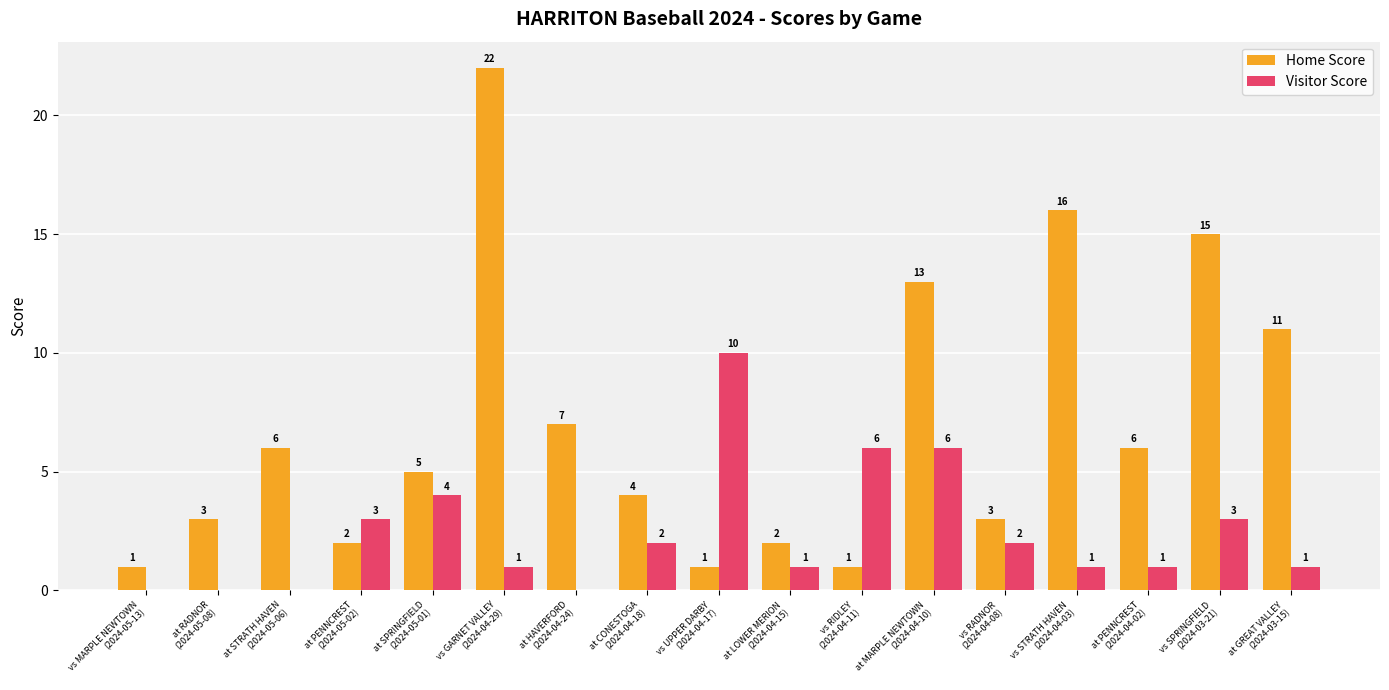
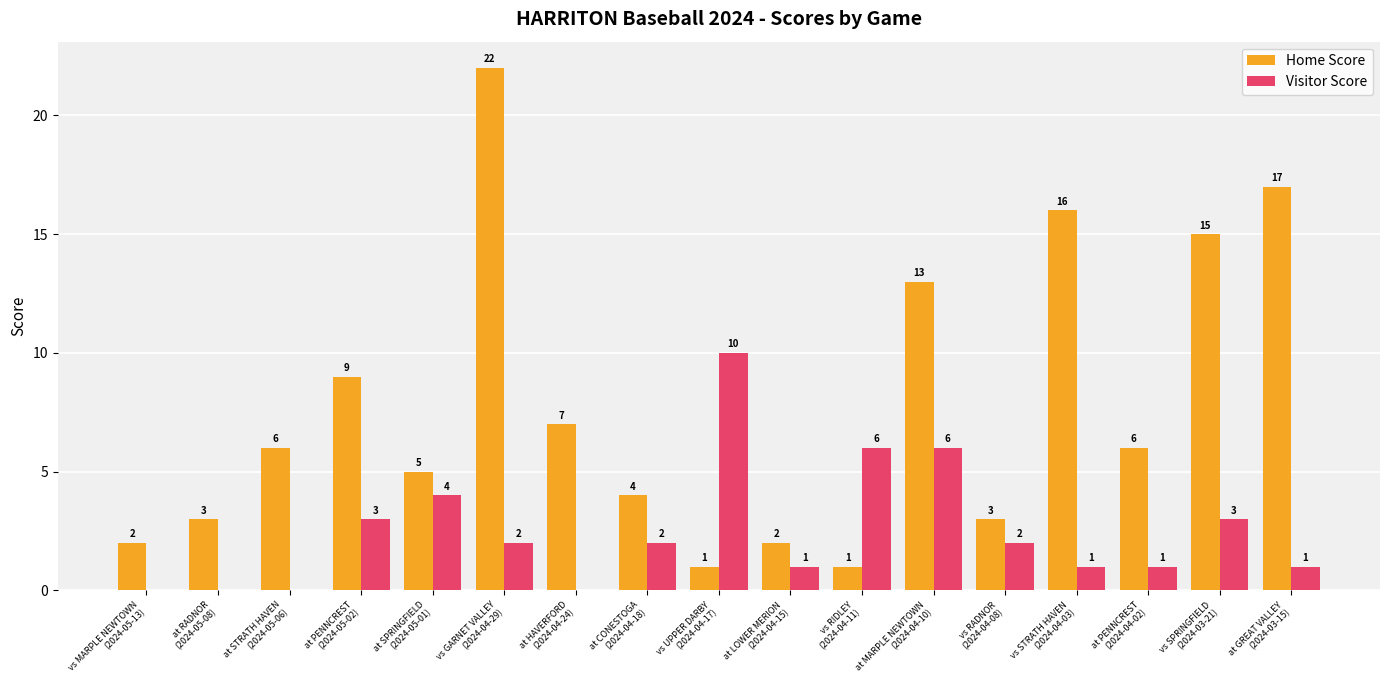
  {
    "Home Score": {
-     "vs MARPLE NEWTOWN (2024-05-13)": 1,
+     "vs MARPLE NEWTOWN (2024-05-13)": 2,
      "at RADNOR (2024-05-08)": 3,
      "at STRATH HAVEN (2024-05-06)": 6,
-     "at PENNCREST (2024-05-02)": 2,
+     "at PENNCREST (2024-05-02)": 9,
      "at SPRINGFIELD (2024-05-01)": 5,
      "vs GARNET VALLEY (2024-04-29)": 22,
      "at HAVERFORD (2024-04-24)": 7,
      "at CONESTOGA (2024-04-18)": 4,
      "vs UPPER DARBY (2024-04-17)": 1,
      "at LOWER MERION (2024-04-15)": 2,
      "vs RIDLEY (2024-04-11)": 1,
      "at MARPLE NEWTOWN (2024-04-10)": 13,
      "vs RADNOR (2024-04-08)": 3,
      "vs STRATH HAVEN (2024-04-03)": 16,
      "at PENNCREST (2024-04-02)": 6,
      "vs SPRINGFIELD (2024-03-21)": 15,
-     "at GREAT VALLEY (2024-03-15)": 11
+     "at GREAT VALLEY (2024-03-15)": 17
    },
    "Visitor Score": {
      "at PENNCREST (2024-05-02)": 3,
      "at SPRINGFIELD (2024-05-01)": 4,
-     "vs GARNET VALLEY (2024-04-29)": 1,
+     "vs GARNET VALLEY (2024-04-29)": 2,
      "at CONESTOGA (2024-04-18)": 2,
      "vs UPPER DARBY (2024-04-17)": 10,
      "at LOWER MERION (2024-04-15)": 1,
      "vs RIDLEY (2024-04-11)": 6,
      "at MARPLE NEWTOWN (2024-04-10)": 6,
      "vs RADNOR (2024-04-08)": 2,
      "vs STRATH HAVEN (2024-04-03)": 1,
      "at PENNCREST (2024-04-02)": 1,
      "vs SPRINGFIELD (2024-03-21)": 3,
      "at GREAT VALLEY (2024-03-15)": 1
    }
  }
